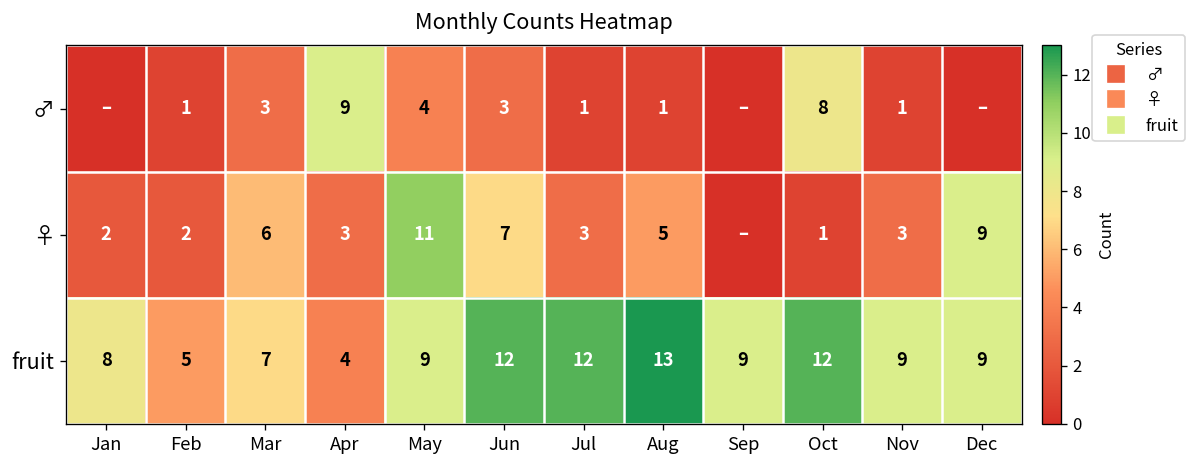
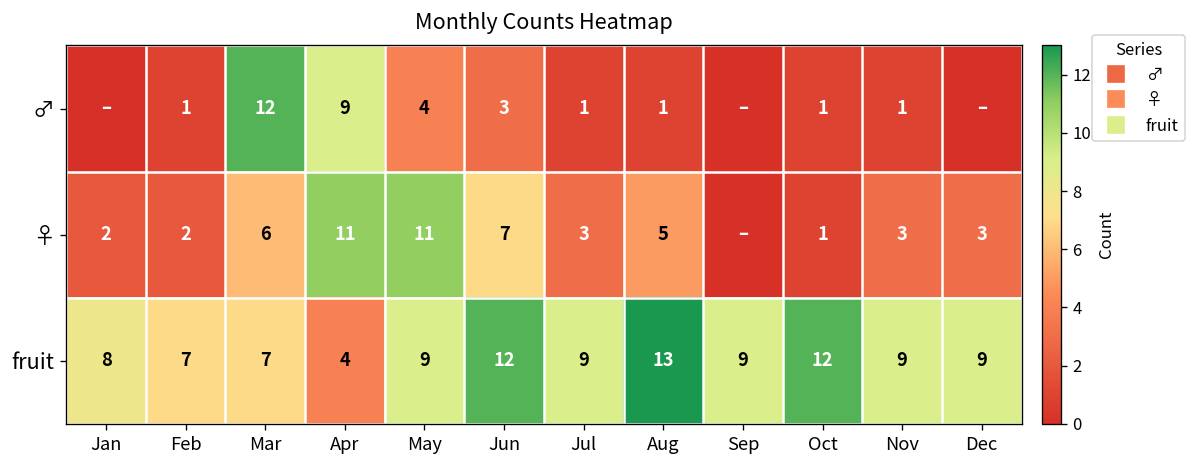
  {
    "♂": {
      "Feb": 1,
-     "Mar": 3,
+     "Mar": 12,
      "Apr": 9,
      "May": 4,
      "Jun": 3,
      "Jul": 1,
      "Aug": 1,
-     "Oct": 8,
+     "Oct": 1,
      "Nov": 1
    },
    "♀": {
      "Jan": 2,
      "Feb": 2,
      "Mar": 6,
-     "Apr": 3,
+     "Apr": 11,
      "May": 11,
      "Jun": 7,
      "Jul": 3,
      "Aug": 5,
      "Oct": 1,
      "Nov": 3,
-     "Dec": 9
+     "Dec": 3
    },
    "fruit": {
      "Jan": 8,
-     "Feb": 5,
+     "Feb": 7,
      "Mar": 7,
      "Apr": 4,
      "May": 9,
      "Jun": 12,
-     "Jul": 12,
+     "Jul": 9,
      "Aug": 13,
      "Sep": 9,
      "Oct": 12,
      "Nov": 9,
      "Dec": 9
    }
  }
